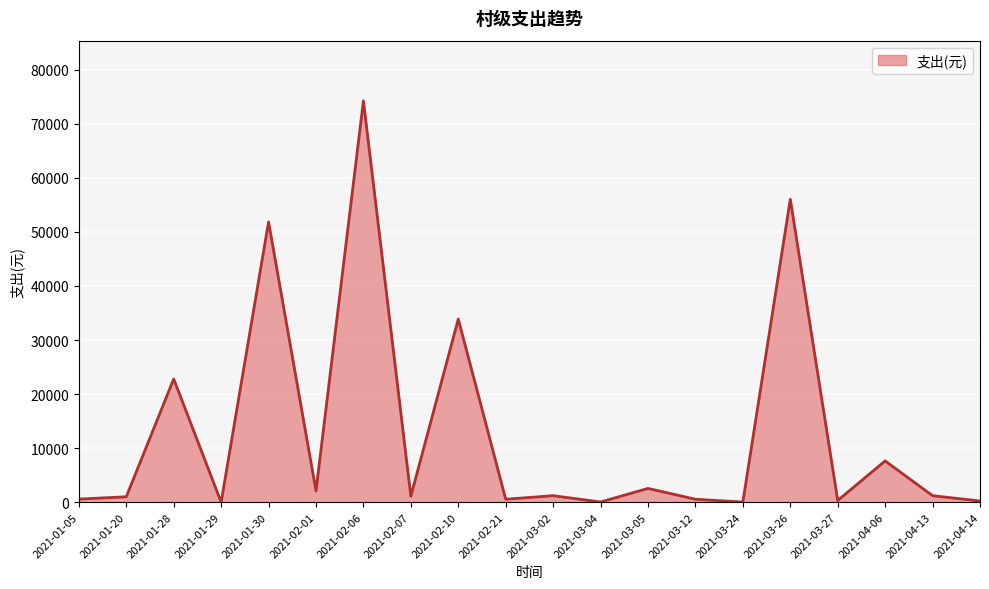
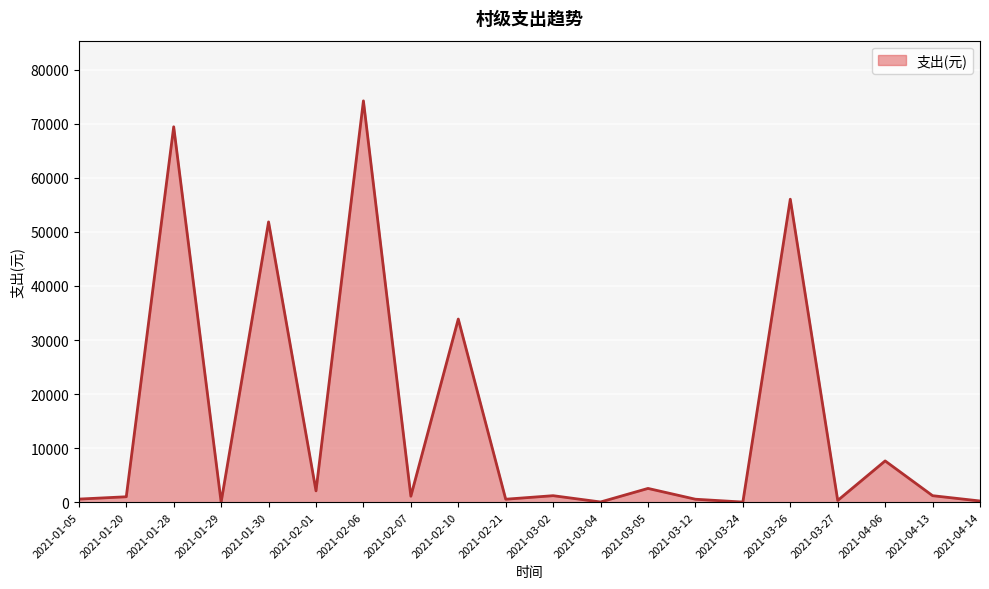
  {
    "2021-01-05": 1000,
    "2021-01-20": 1000,
-   "2021-01-28": 23000,
+   "2021-01-28": 69000,
    "2021-01-29": 0,
    "2021-01-30": 52000,
    "2021-02-01": 2000,
    "2021-02-06": 74000,
    "2021-02-07": 1000,
    "2021-02-10": 34000,
    "2021-02-21": 1000,
    "2021-03-02": 1000,
    "2021-03-04": 0,
    "2021-03-05": 3000,
    "2021-03-12": 1000,
    "2021-03-24": 0,
    "2021-03-26": 56000,
    "2021-03-27": 0,
    "2021-04-06": 8000,
    "2021-04-13": 1000,
    "2021-04-14": 0
  }
